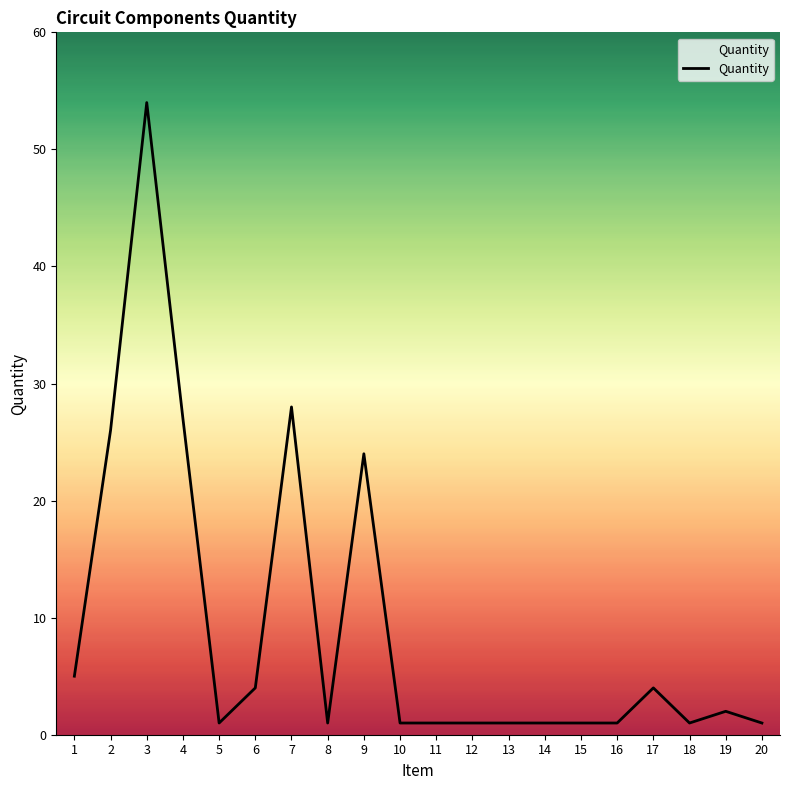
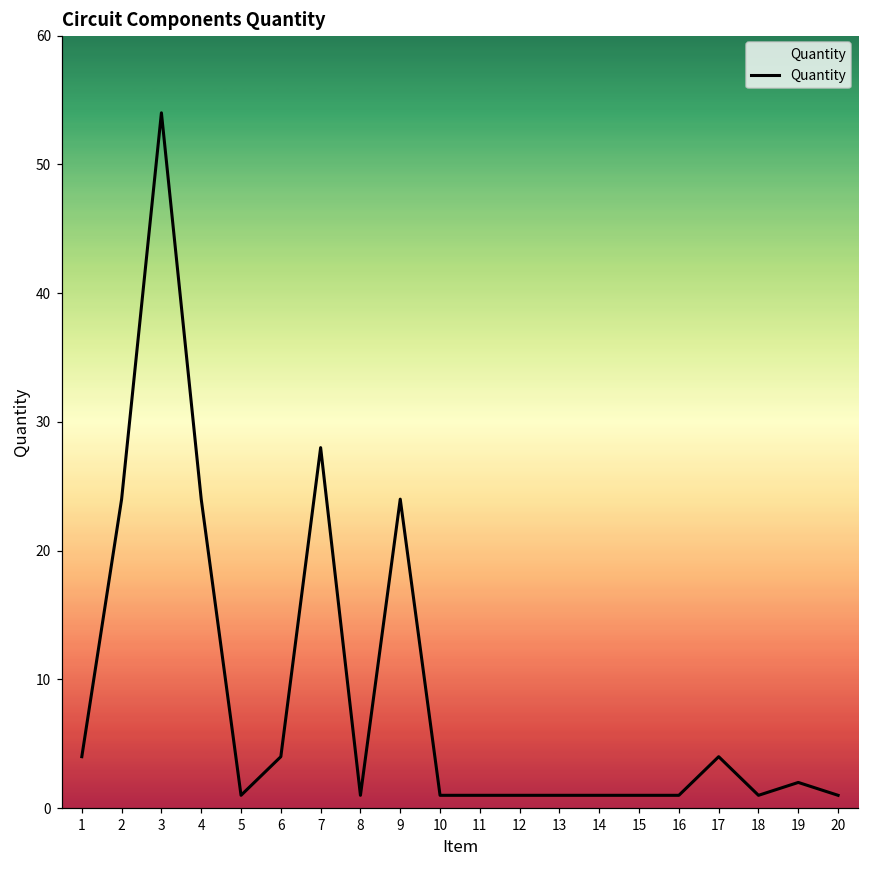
  {
-   "1": 5,
-   "2": 26,
+   "1": 4,
+   "2": 24,
    "3": 54,
-   "4": 27,
+   "4": 24,
    "5": 1,
    "6": 4,
    "7": 28,
    "8": 1,
    "9": 24,
    "10": 1,
    "11": 1,
    "12": 1,
    "13": 1,
    "14": 1,
    "15": 1,
    "16": 1,
    "17": 4,
    "18": 1,
    "19": 2,
    "20": 1
  }
